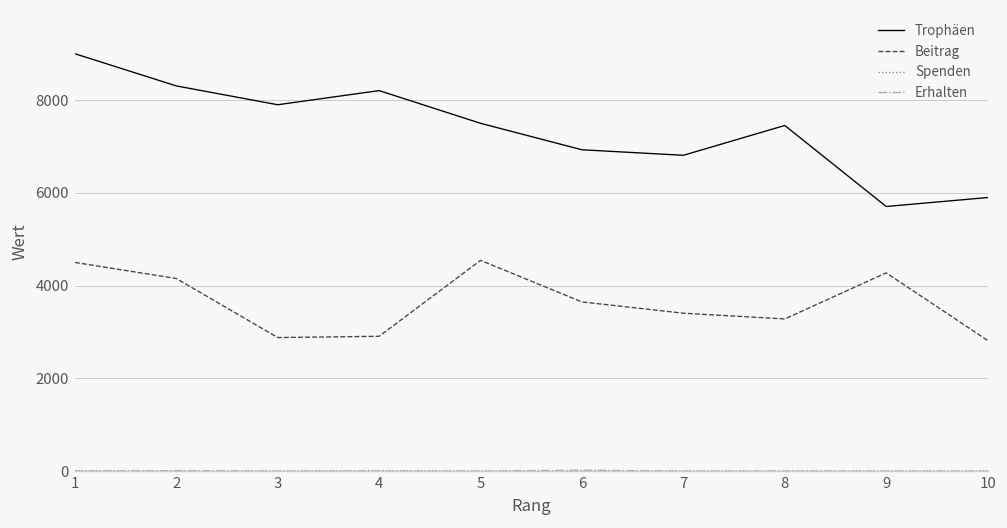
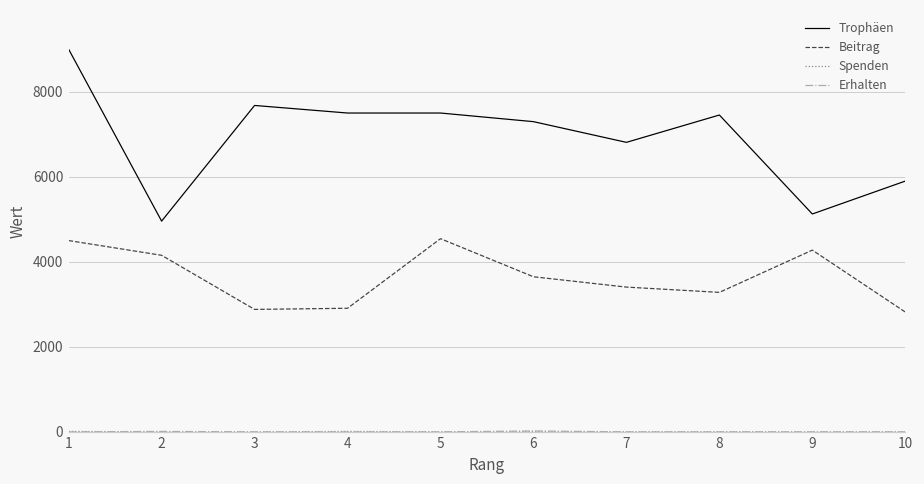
  {
    "Trophäen": {
      "1": 9000,
-     "2": 8300,
-     "3": 7900,
-     "4": 8200,
+     "2": 5000,
+     "3": 7700,
+     "4": 7500,
      "5": 7500,
-     "6": 6900,
+     "6": 7300,
      "7": 6800,
      "8": 7500,
-     "9": 5700,
+     "9": 5100,
      "10": 5900
    },
    "Beitrag": {
      "1": 4500,
      "2": 4200,
      "3": 2900,
      "4": 2900,
      "5": 4500,
      "6": 3600,
      "7": 3400,
      "8": 3300,
      "9": 4300,
      "10": 2800
    }
  }
